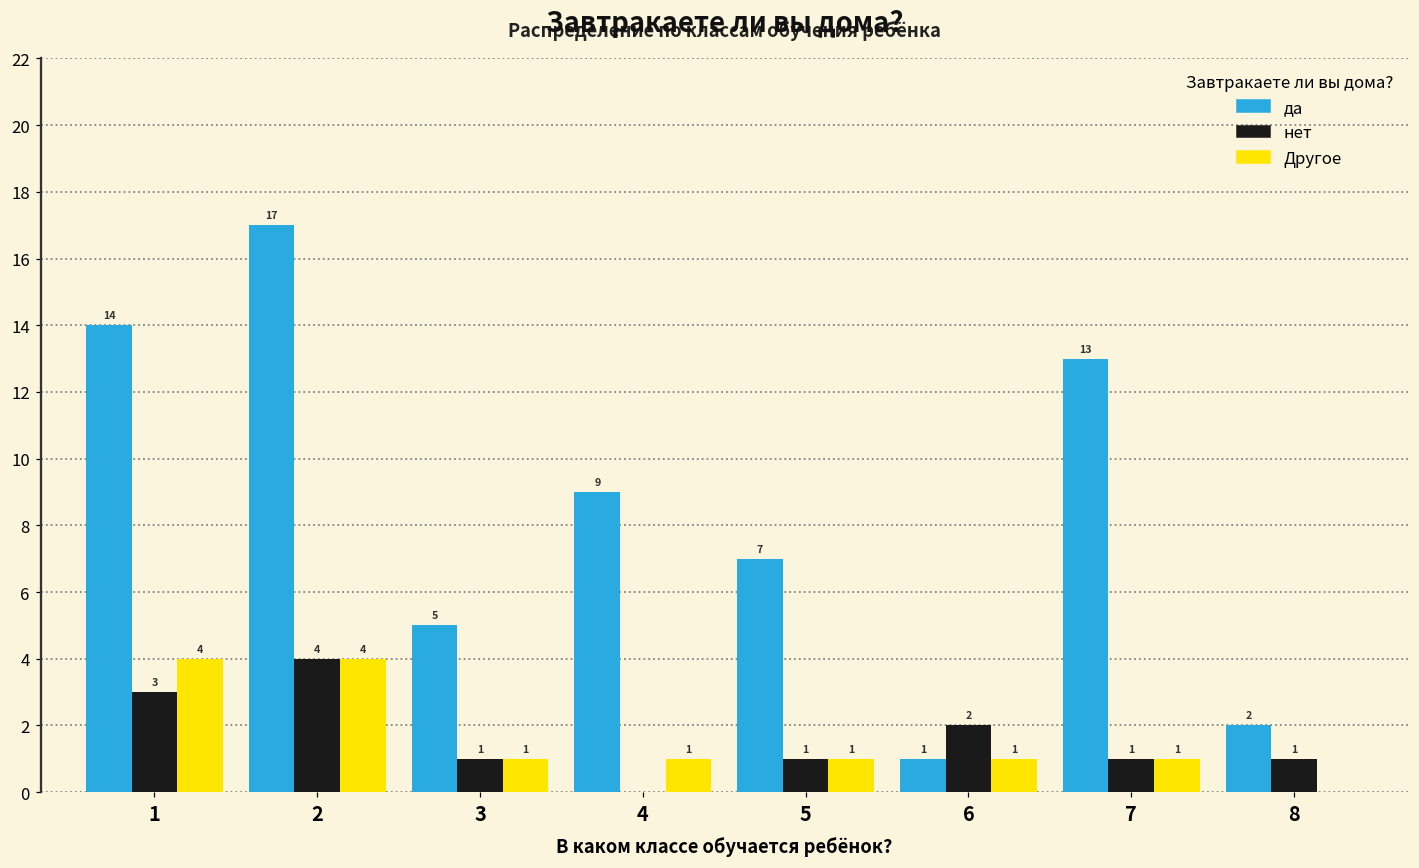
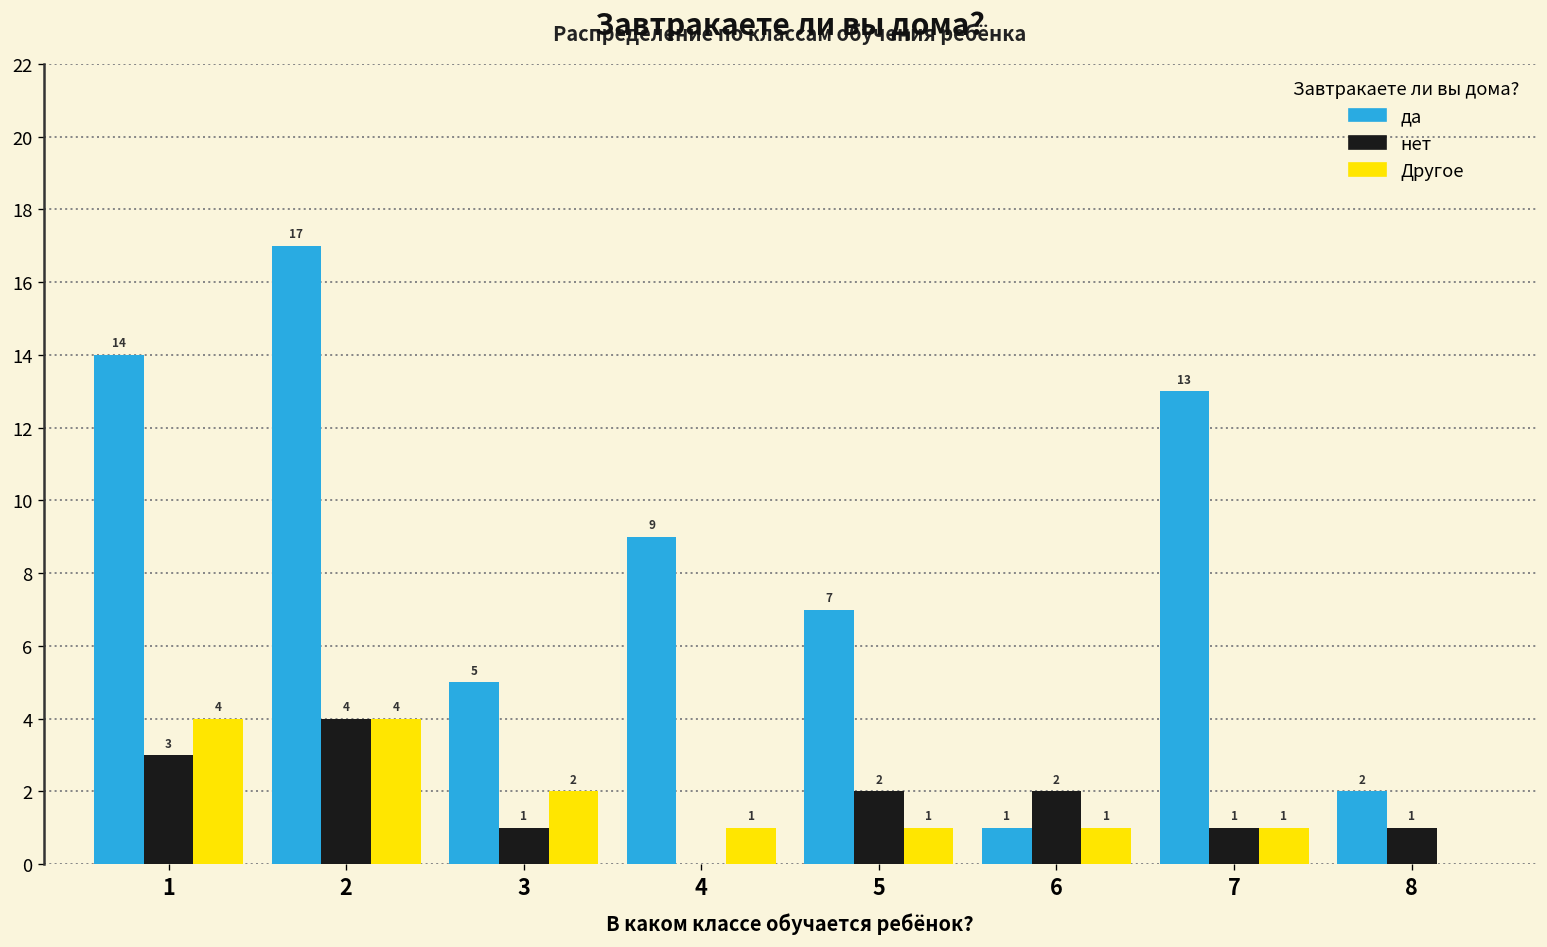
  {
    "да": {
      "1": 14,
      "2": 17,
      "3": 5,
      "4": 9,
      "5": 7,
      "6": 1,
      "7": 13,
      "8": 2
    },
    "нет": {
      "1": 3,
      "2": 4,
      "3": 1,
-     "5": 1,
+     "5": 2,
      "6": 2,
      "7": 1,
      "8": 1
    },
    "Другое": {
      "1": 4,
      "2": 4,
-     "3": 1,
+     "3": 2,
      "4": 1,
      "5": 1,
      "6": 1,
      "7": 1
    }
  }
